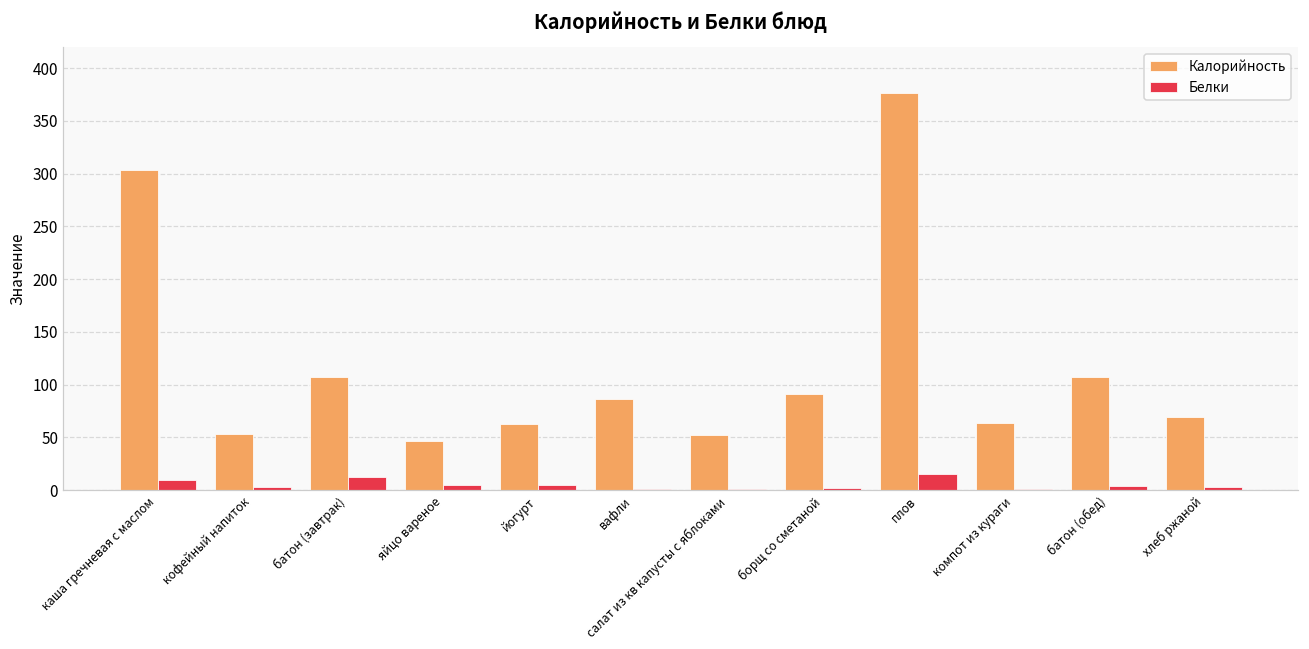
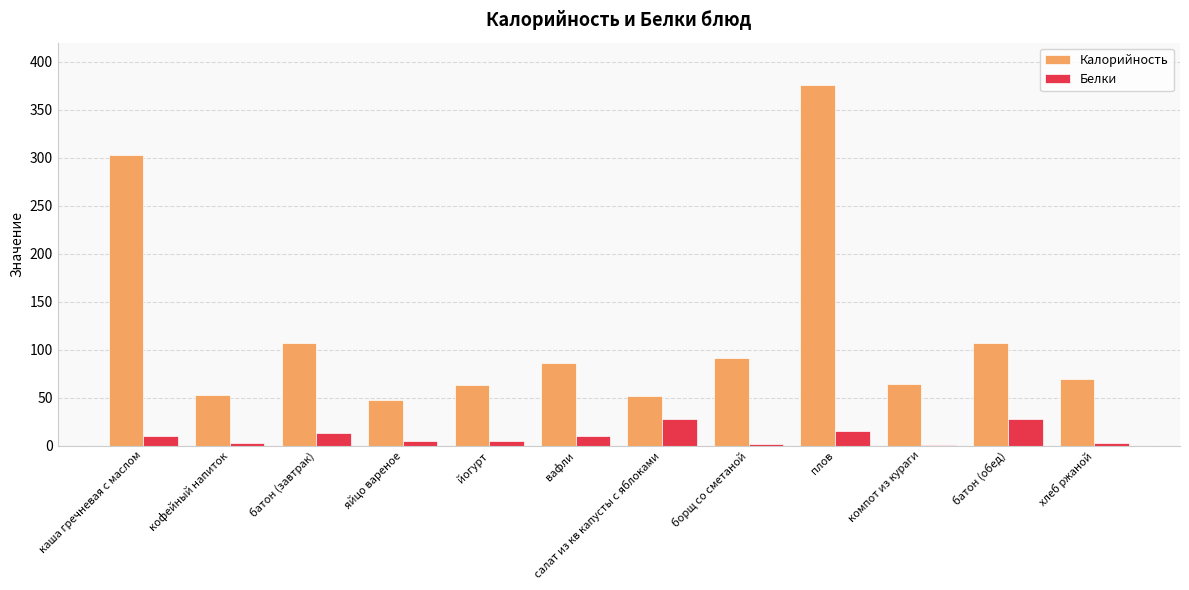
  {
    "Калорийность": {
      "каша гречневая с маслом": 300,
      "кофейный напиток": 50,
      "батон (завтрак)": 110,
      "яйцо вареное": 50,
      "йогурт": 60,
      "вафли": 90,
      "салат из кв капусты с яблоками": 50,
      "борщ со сметаной": 90,
      "плов": 380,
      "компот из кураги": 60,
      "батон (обед)": 110,
      "хлеб ржаной": 70
    },
    "Белки": {
      "каша гречневая с маслом": 10,
      "кофейный напиток": 0,
      "батон (завтрак)": 10,
      "яйцо вареное": 10,
      "йогурт": 10,
-     "вафли": 0,
-     "салат из кв капусты с яблоками": 0,
+     "вафли": 10,
+     "салат из кв капусты с яблоками": 30,
      "плов": 20,
-     "батон (обед)": 0,
+     "батон (обед)": 30,
      "хлеб ржаной": 0
    }
  }
